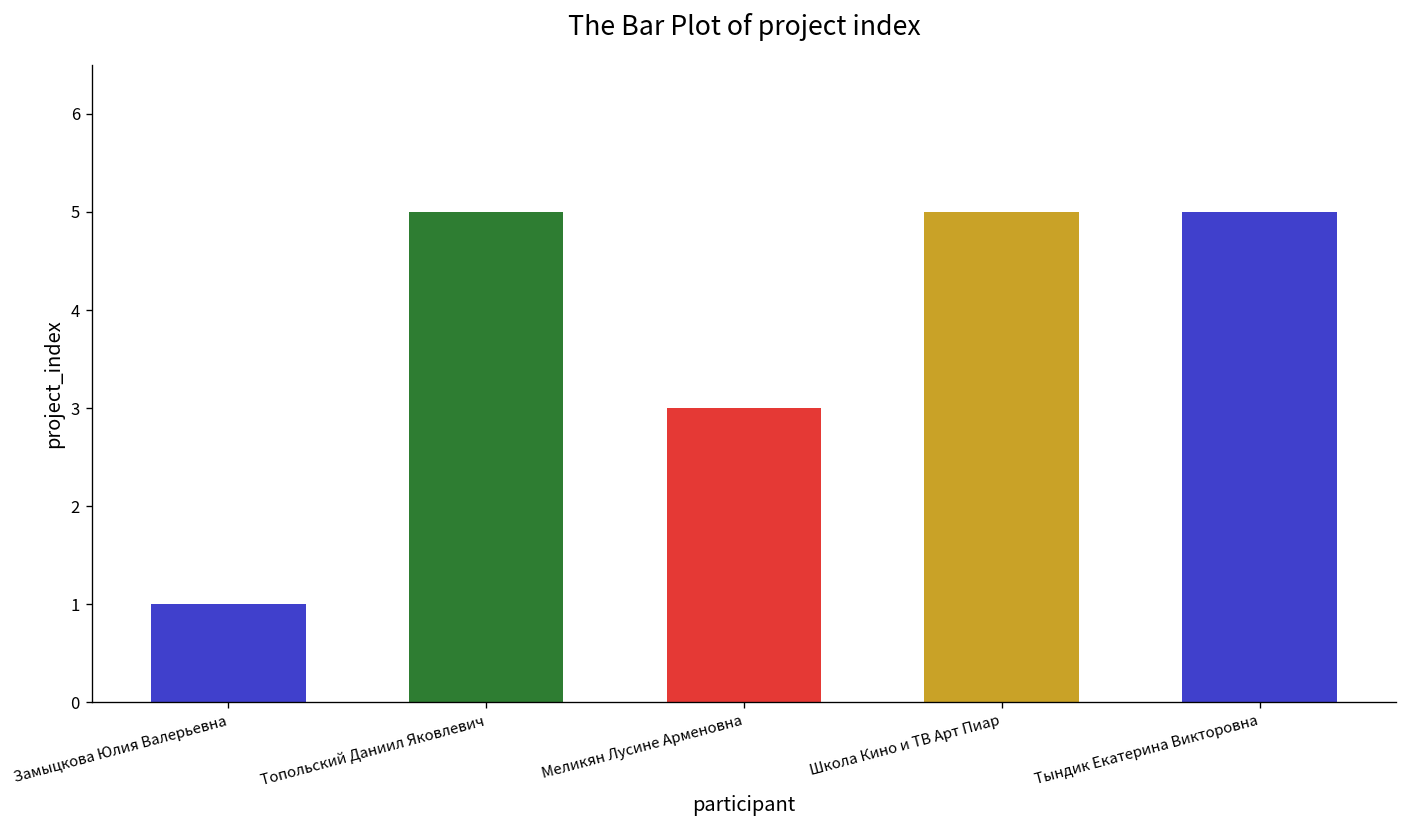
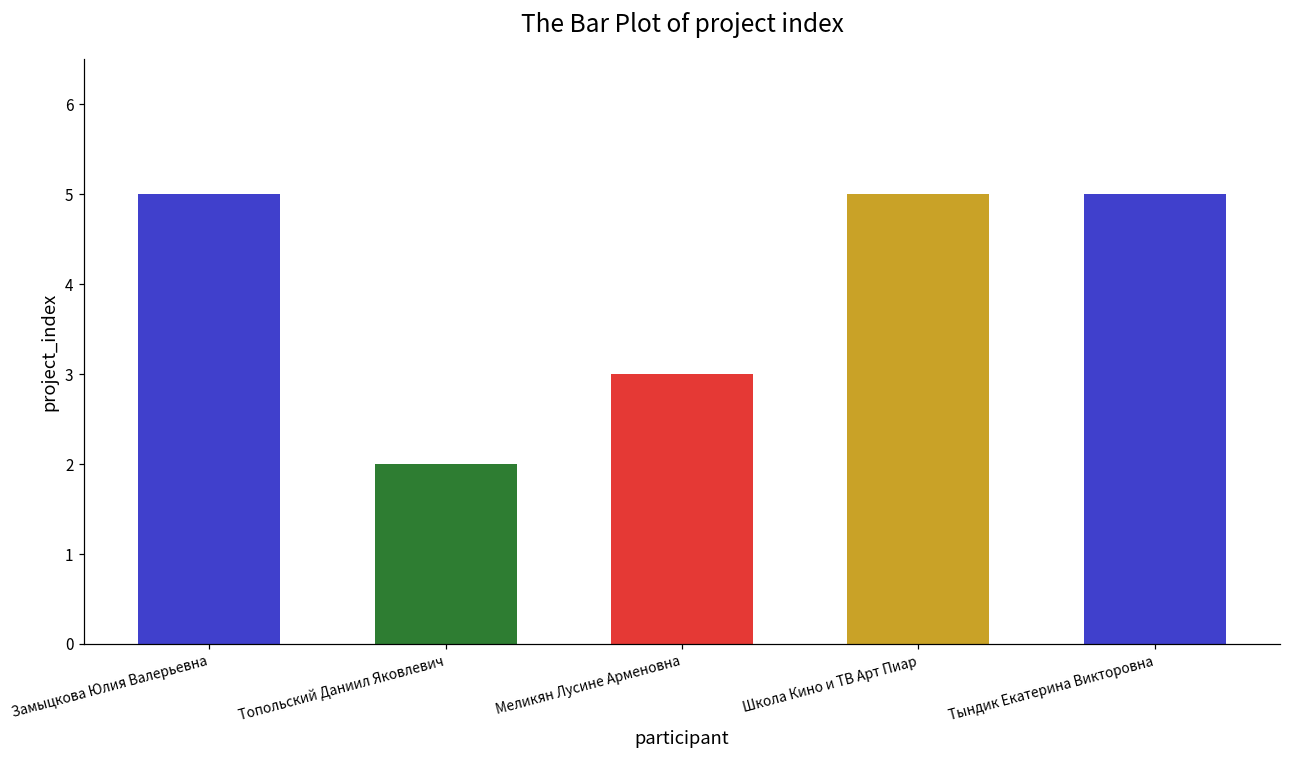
  {
-   "Замыцкова Юлия Валерьевна": 1,
-   "Топольский Даниил Яковлевич": 5,
+   "Замыцкова Юлия Валерьевна": 5,
+   "Топольский Даниил Яковлевич": 2,
    "Меликян Лусине Арменовна": 3,
    "Школа Кино и ТВ Арт Пиар": 5,
    "Тындик Екатерина Викторовна": 5
  }
